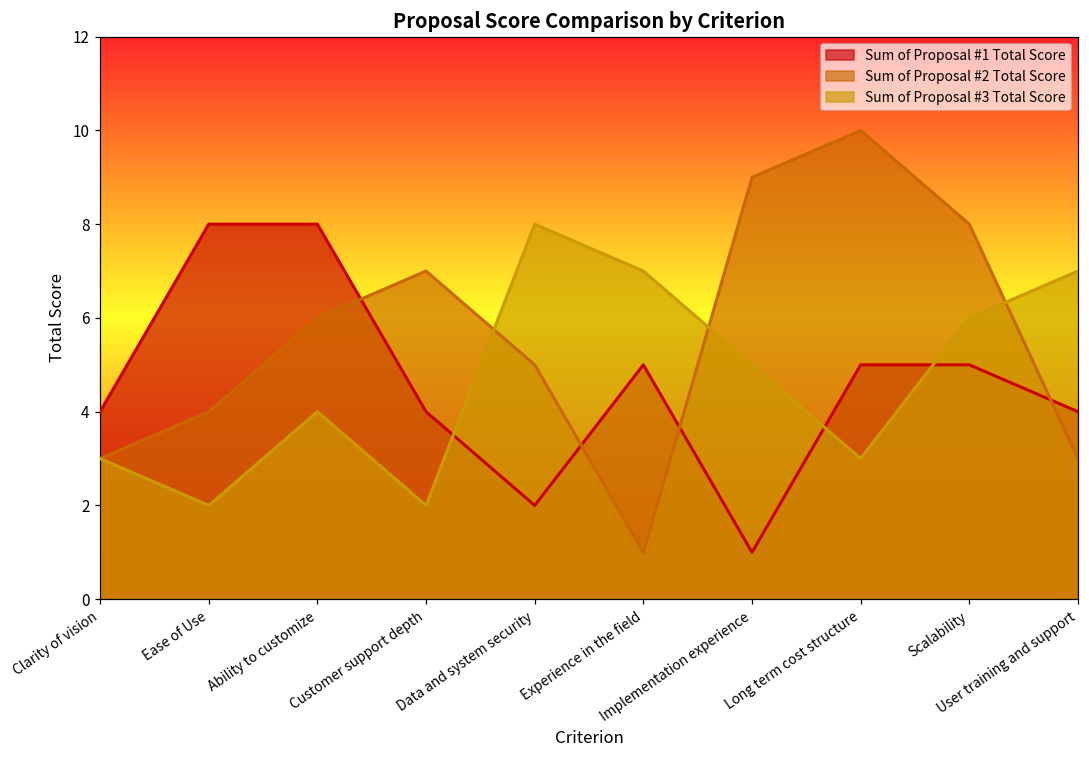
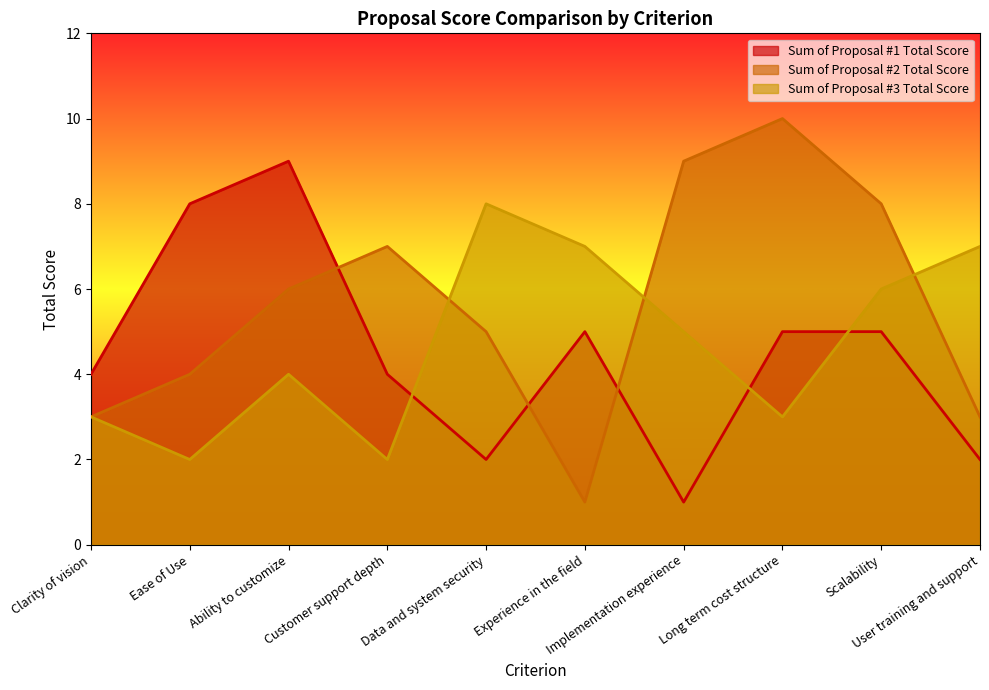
  {
    "Sum of Proposal #1 Total Score": {
      "Clarity of vision": 4,
      "Ease of Use": 8,
-     "Ability to customize": 8,
+     "Ability to customize": 9,
      "Customer support depth": 4,
      "Data and system security": 2,
      "Experience in the field": 5,
      "Implementation experience": 1,
      "Long term cost structure": 5,
      "Scalability": 5,
-     "User training and support": 4
+     "User training and support": 2
    }
  }
